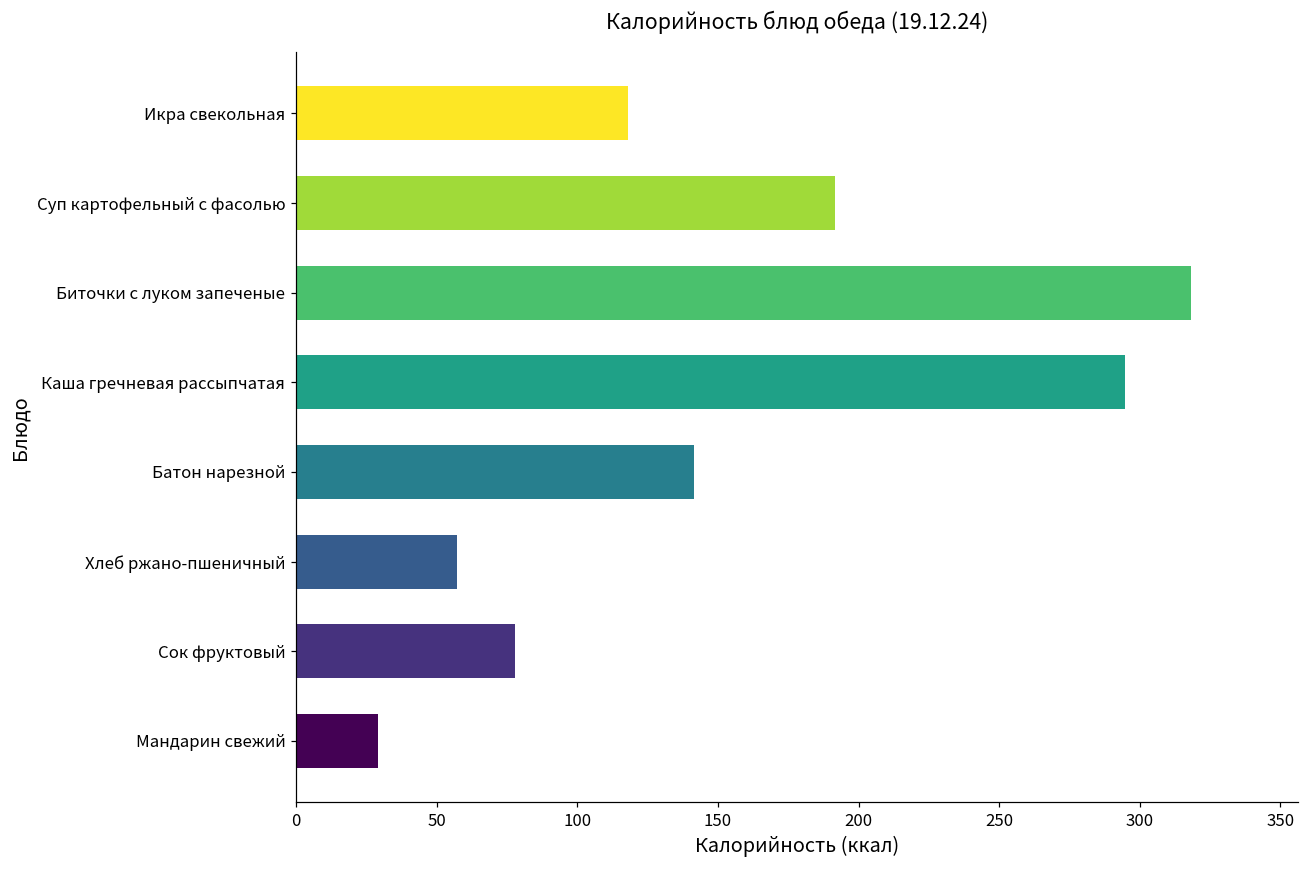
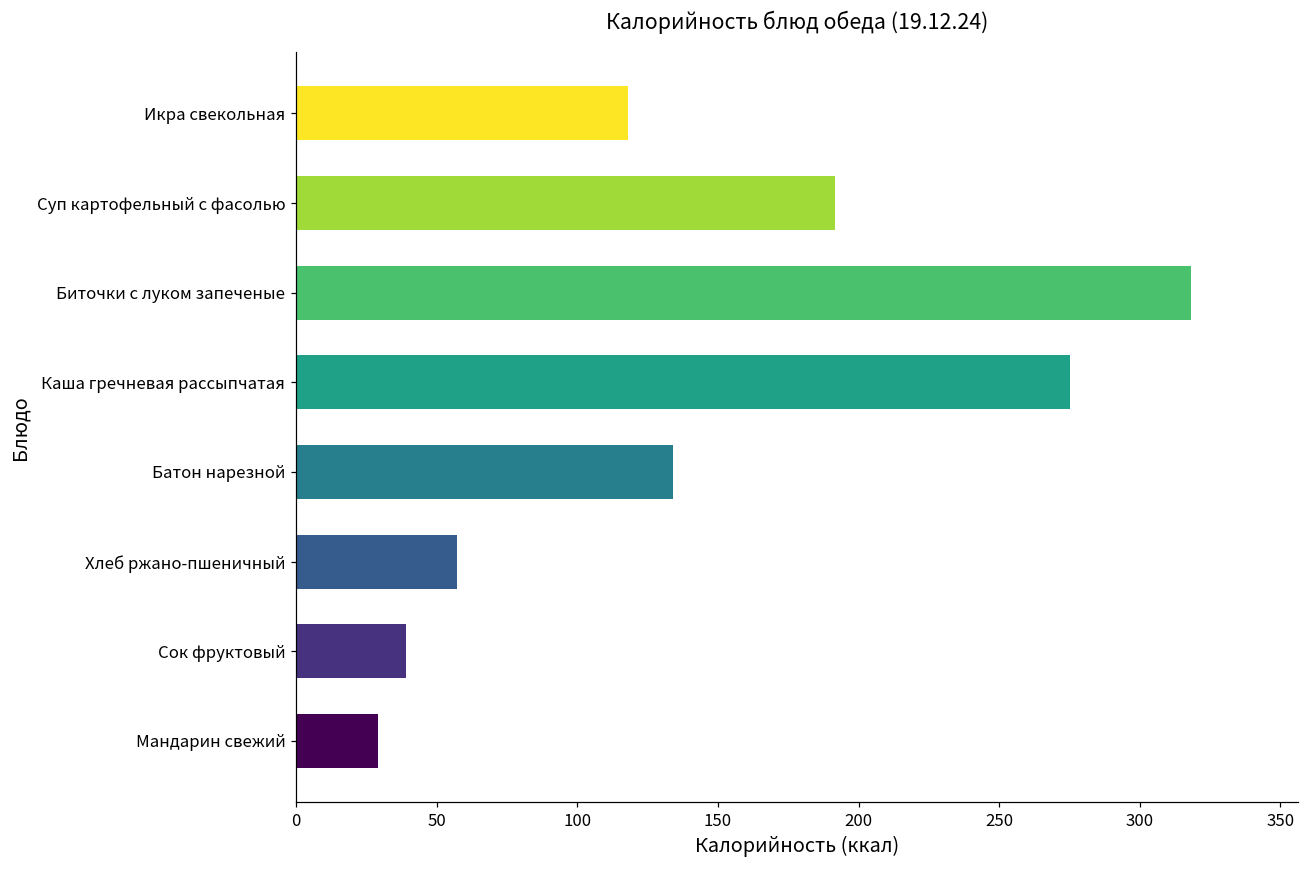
  {
    "Икра свекольная": 118,
    "Суп картофельный с фасолью": 192,
    "Биточки с луком запеченые": 318,
-   "Каша гречневая рассыпчатая": 295,
-   "Батон нарезной": 142,
+   "Каша гречневая рассыпчатая": 275,
+   "Батон нарезной": 134,
    "Хлеб ржано-пшеничный": 57,
-   "Сок фруктовый": 78,
+   "Сок фруктовый": 39,
    "Мандарин свежий": 29
  }
